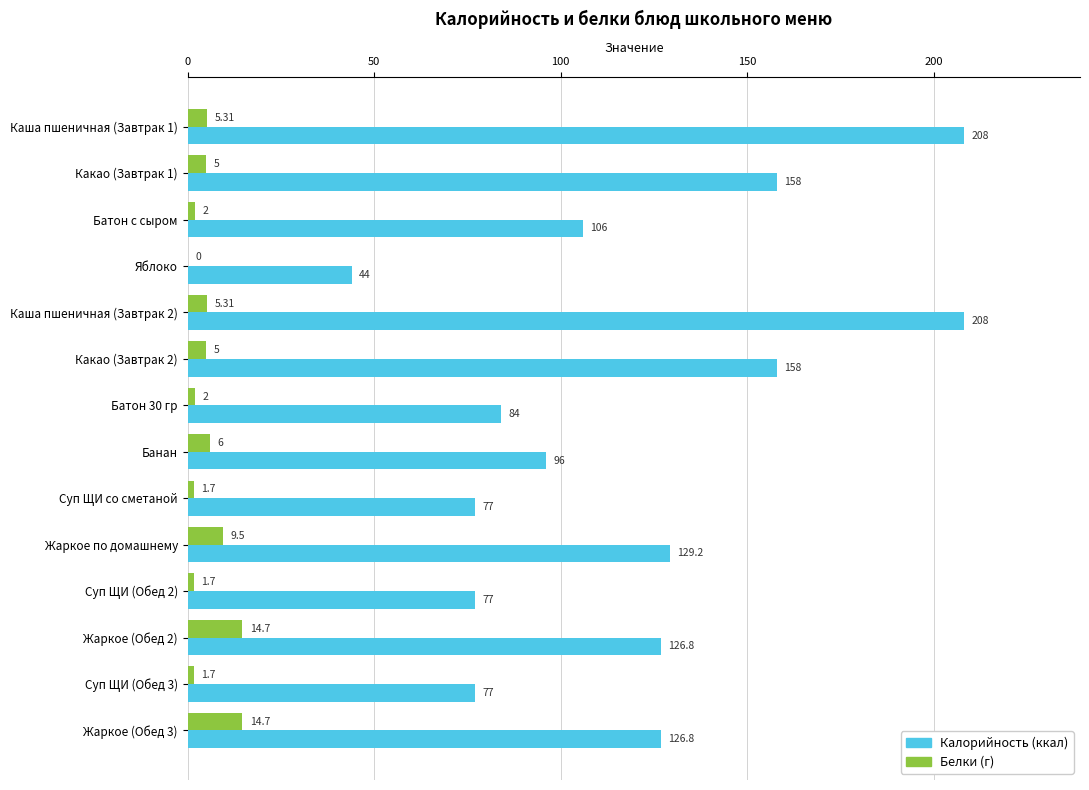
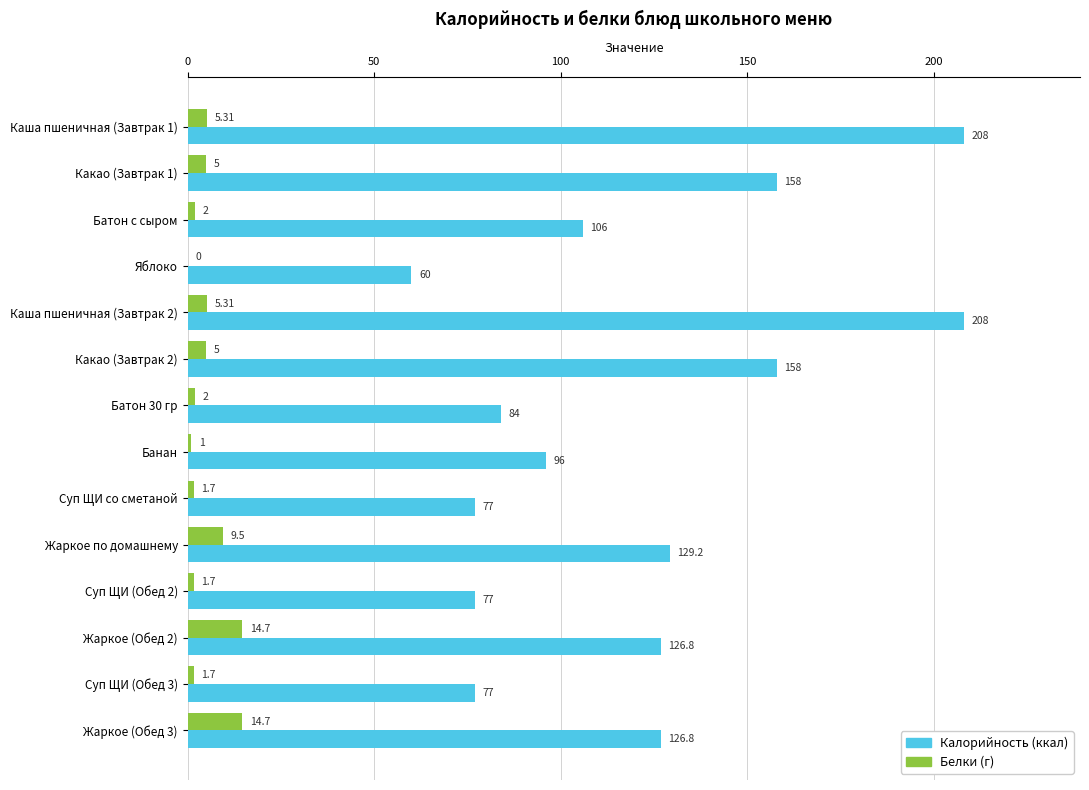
  {
    "Калорийность (ккал)": {
      "Каша пшеничная (Завтрак 1)": 208,
      "Какао (Завтрак 1)": 158,
      "Батон с сыром": 106,
-     "Яблоко": 44,
+     "Яблоко": 60,
      "Каша пшеничная (Завтрак 2)": 208,
      "Какао (Завтрак 2)": 158,
      "Батон 30 гр": 84,
      "Банан": 96,
      "Суп ЩИ со сметаной": 77,
      "Жаркое по домашнему": 129.2,
      "Суп ЩИ (Обед 2)": 77,
      "Жаркое (Обед 2)": 126.8,
      "Суп ЩИ (Обед 3)": 77,
      "Жаркое (Обед 3)": 126.8
    },
    "Белки (г)": {
      "Каша пшеничная (Завтрак 1)": 5.31,
      "Какао (Завтрак 1)": 5,
      "Батон с сыром": 2,
      "Яблоко": 0,
      "Каша пшеничная (Завтрак 2)": 5.31,
      "Какао (Завтрак 2)": 5,
      "Батон 30 гр": 2,
-     "Банан": 6,
+     "Банан": 1,
      "Суп ЩИ со сметаной": 1.7,
      "Жаркое по домашнему": 9.5,
      "Суп ЩИ (Обед 2)": 1.7,
      "Жаркое (Обед 2)": 14.7,
      "Суп ЩИ (Обед 3)": 1.7,
      "Жаркое (Обед 3)": 14.7
    }
  }
